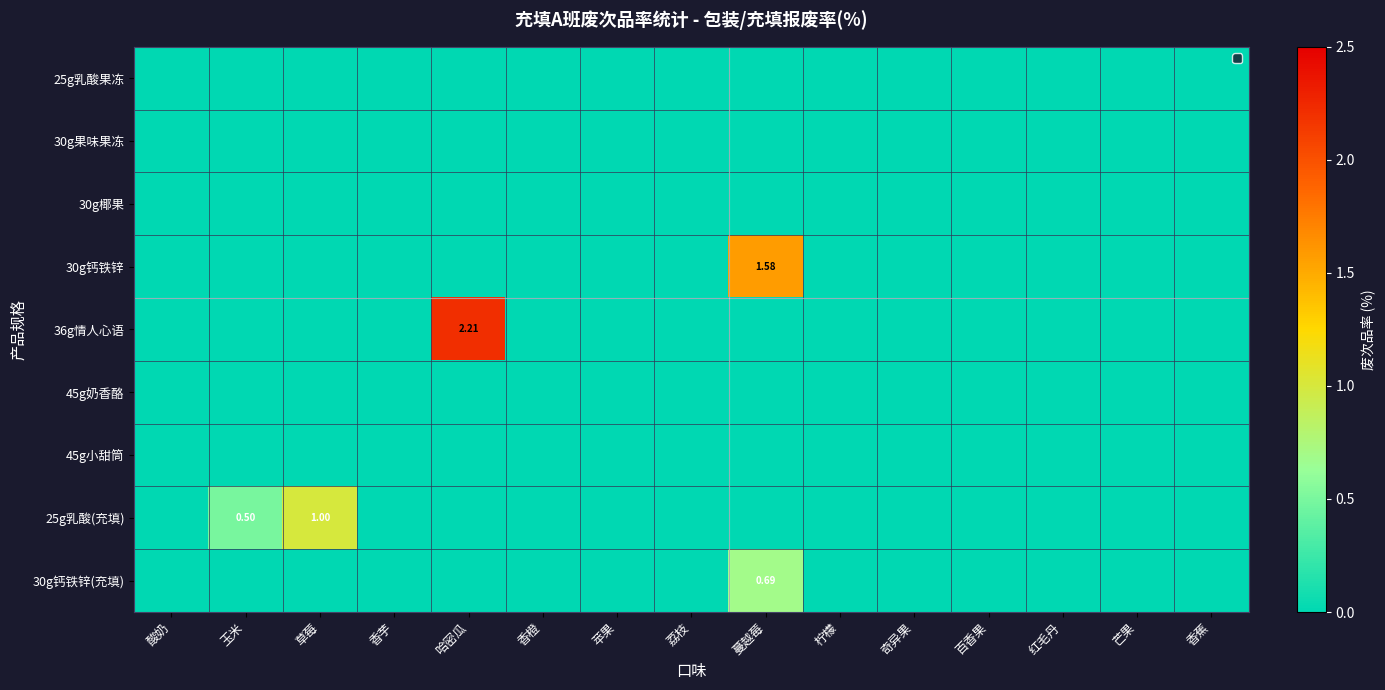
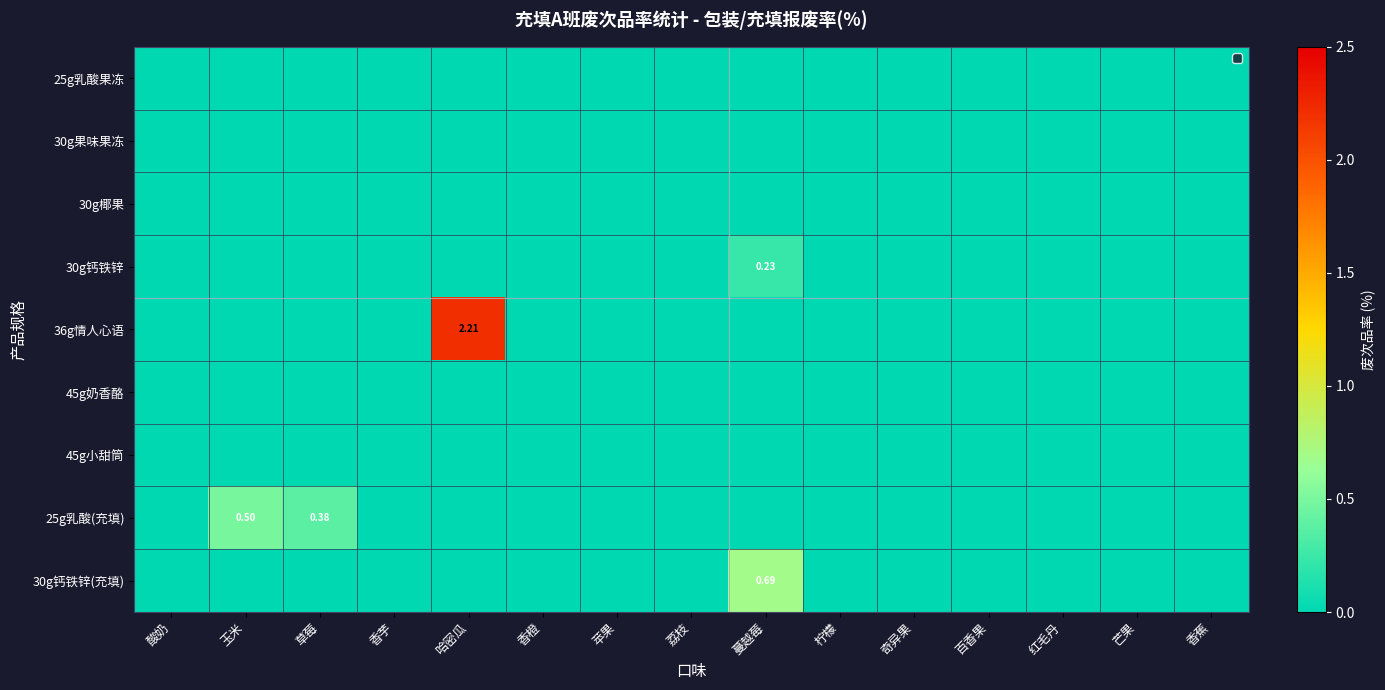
  {
    "30g钙铁锌": {
-     "蔓越莓": 1.58
+     "蔓越莓": 0.23
    },
    "36g情人心语": {
      "哈密瓜": 2.21
    },
    "25g乳酸(充填)": {
      "玉米": 0.50,
-     "草莓": 1.00
+     "草莓": 0.38
    },
    "30g钙铁锌(充填)": {
      "蔓越莓": 0.69
    }
  }
